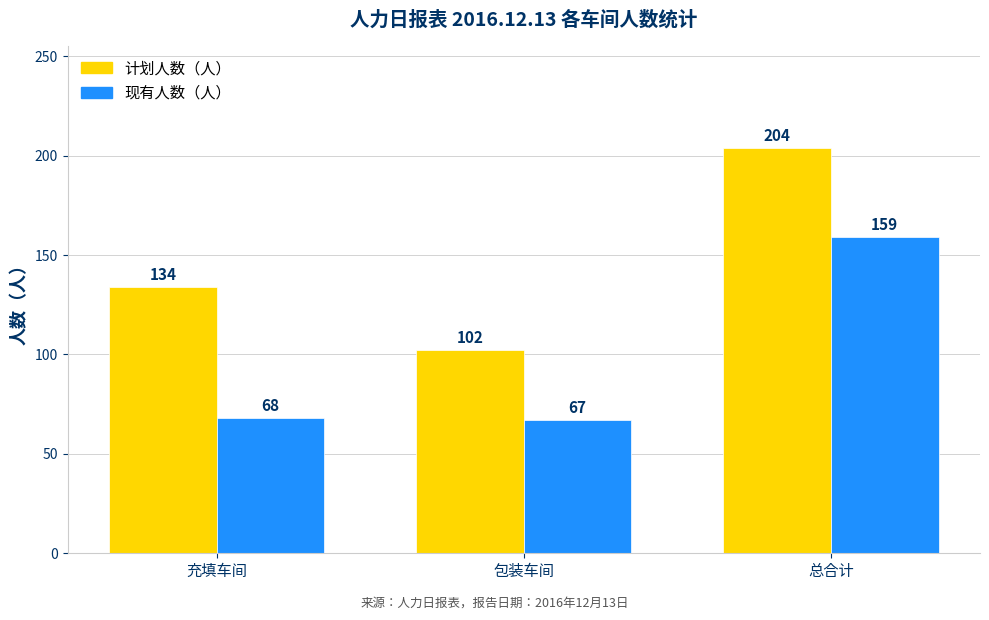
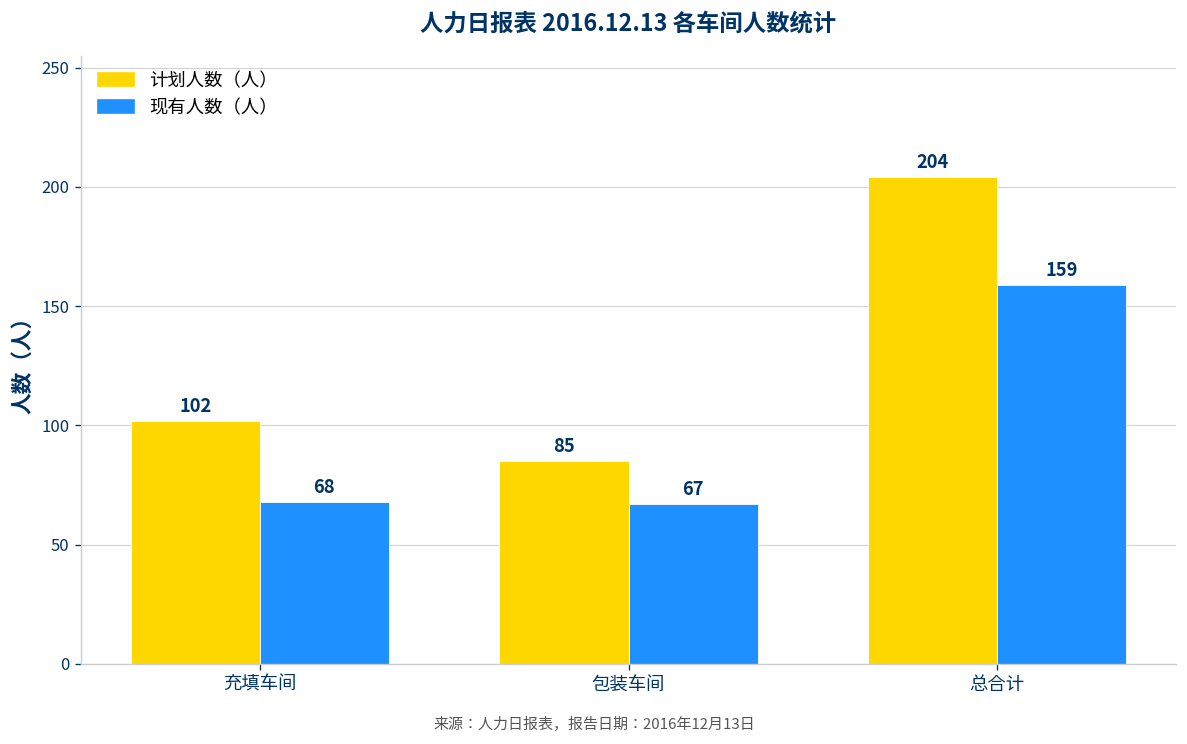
  {
    "计划人数（人）": {
-     "充填车间": 134,
-     "包装车间": 102,
+     "充填车间": 102,
+     "包装车间": 85,
      "总合计": 204
    },
    "现有人数（人）": {
      "充填车间": 68,
      "包装车间": 67,
      "总合计": 159
    }
  }
